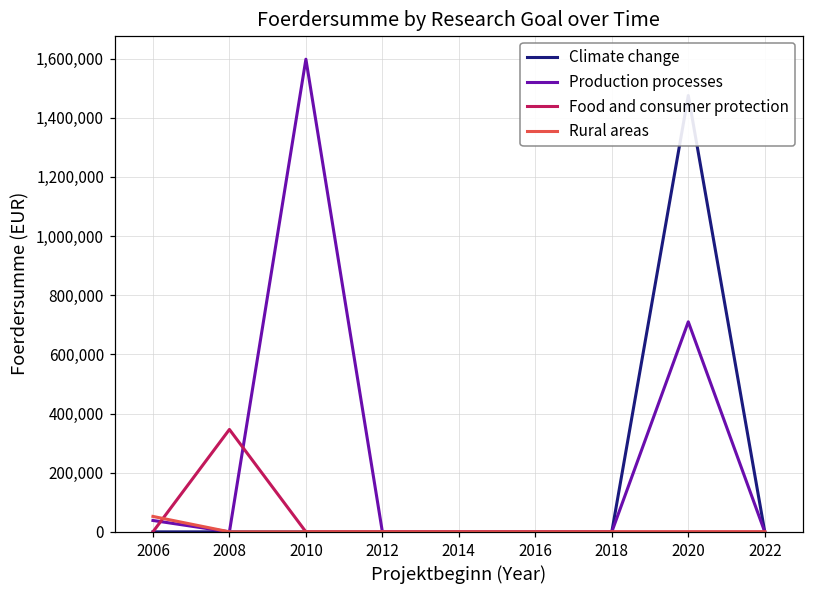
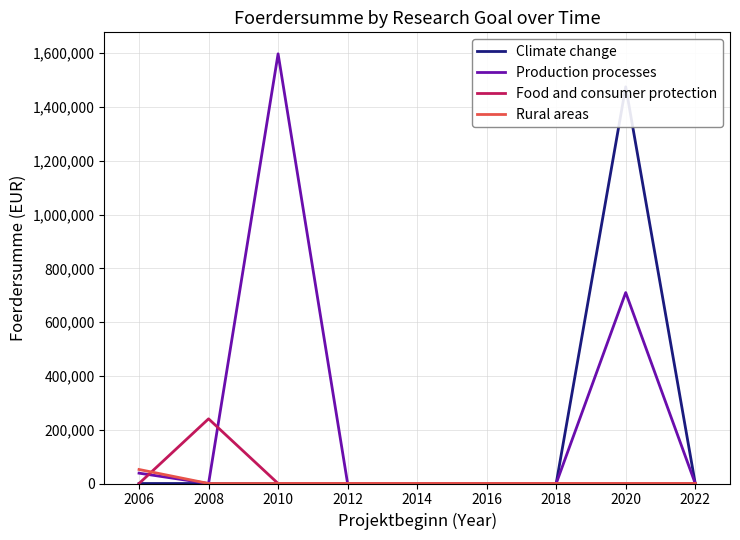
  {
    "Production processes": {
      "2006": "40,000",
      "2010": "1,600,000",
      "2020": "710,000"
    },
    "Food and consumer protection": {
-     "2008": "350,000"
+     "2008": "240,000"
    },
    "Rural areas": {
      "2006": "50,000"
    }
  }
